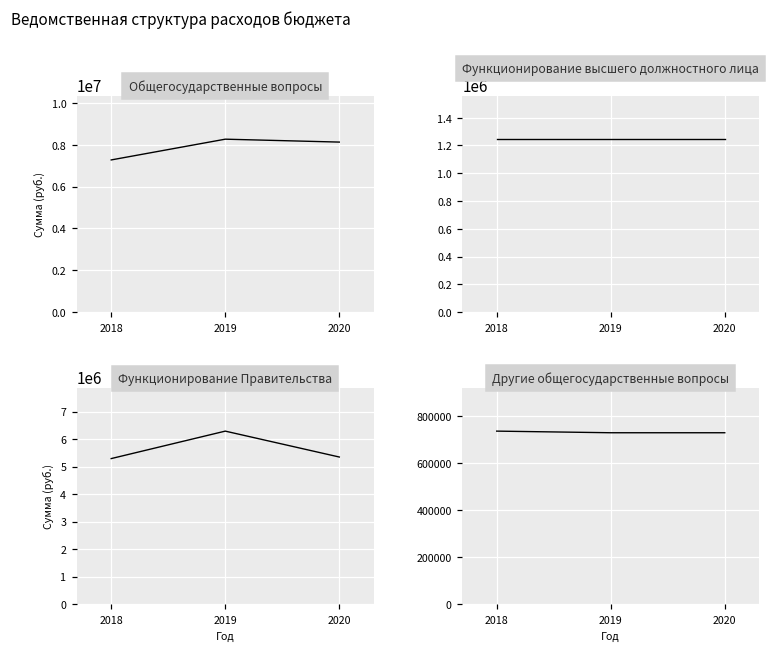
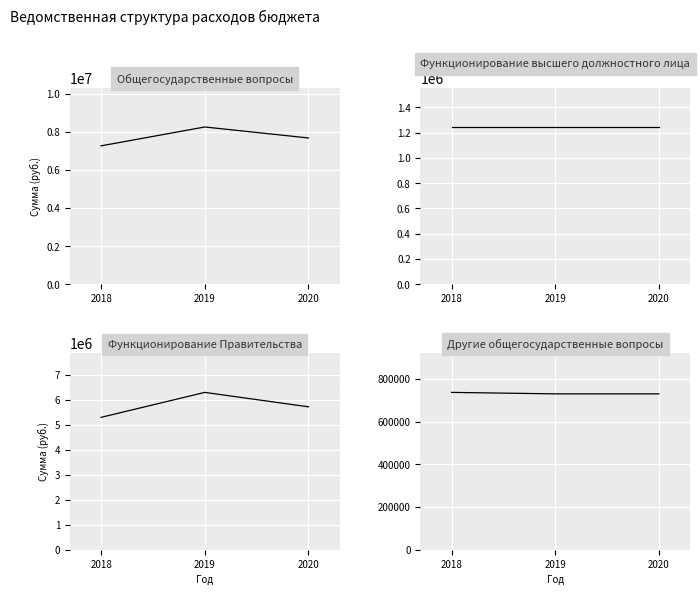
  {
    "Общегосударственные вопросы": {
      "2018": 7300000,
      "2019": 8300000,
-     "2020": 8100000
+     "2020": 7700000
    },
    "Функционирование высшего должностного лица": {
      "2018": 1250000,
      "2019": 1250000,
      "2020": 1250000
    },
    "Функционирование Правительства": {
      "2018": 5300000,
      "2019": 6300000,
-     "2020": 5300000
+     "2020": 5700000
    },
    "Другие общегосударственные вопросы": {
      "2018": 740000,
      "2019": 730000,
      "2020": 730000
    }
  }
